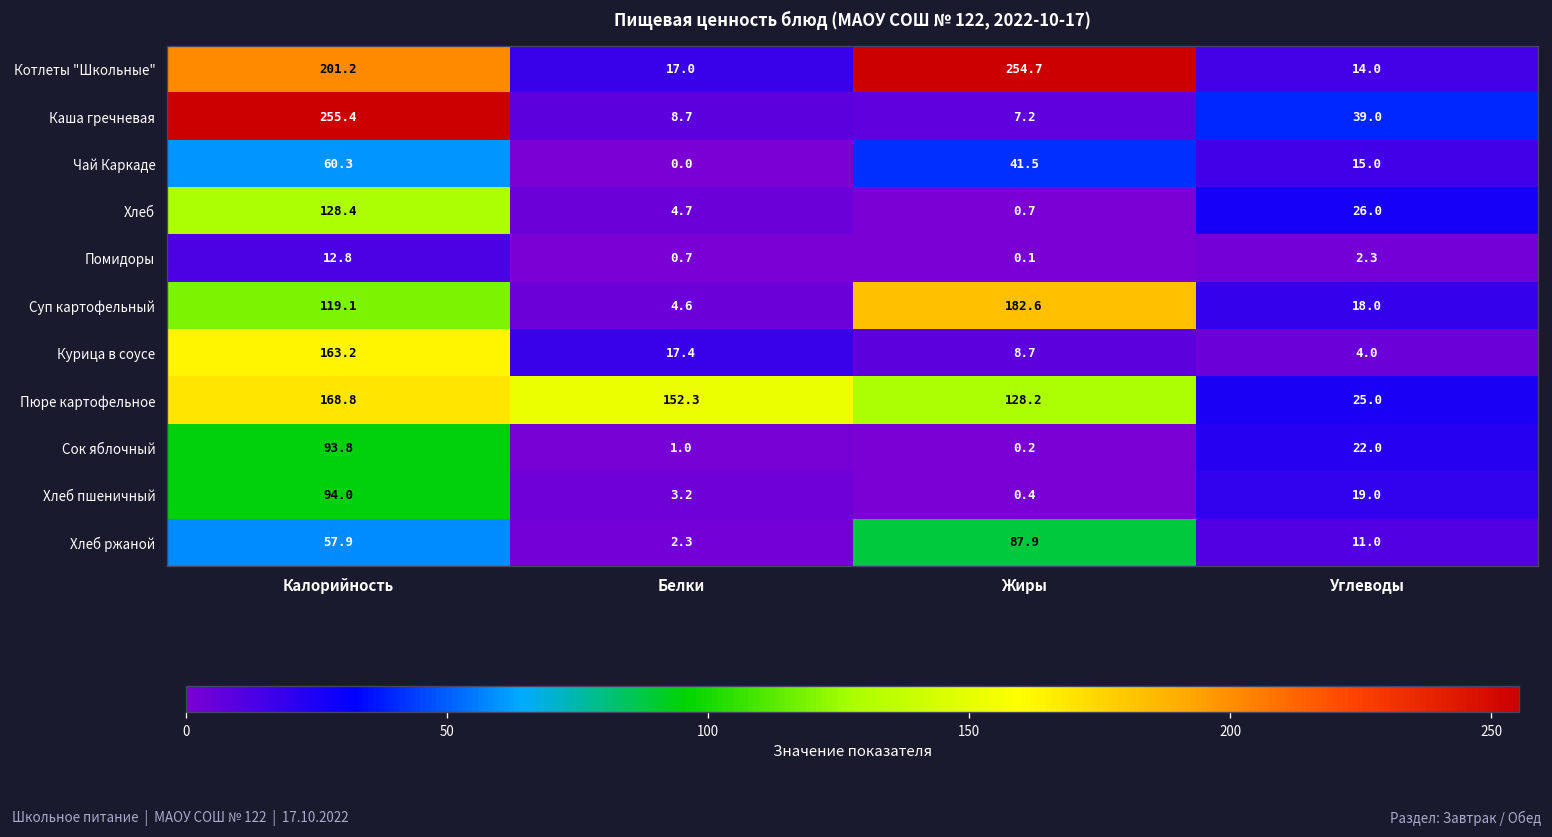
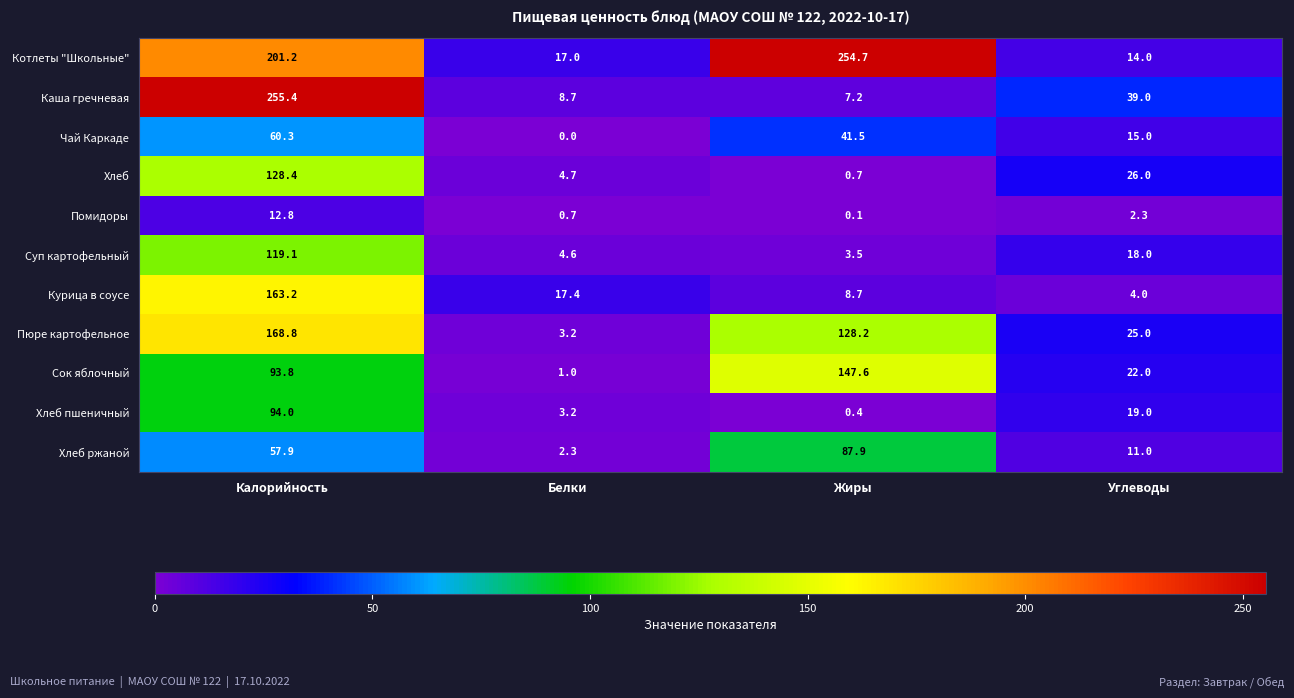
  {
    "Котлеты \"Школьные\"": {
      "Калорийность": 201.2,
      "Белки": 17.0,
      "Жиры": 254.7,
      "Углеводы": 14.0
    },
    "Каша гречневая": {
      "Калорийность": 255.4,
      "Белки": 8.7,
      "Жиры": 7.2,
      "Углеводы": 39.0
    },
    "Чай Каркаде": {
      "Калорийность": 60.3,
      "Белки": 0.0,
      "Жиры": 41.5,
      "Углеводы": 15.0
    },
    "Хлеб": {
      "Калорийность": 128.4,
      "Белки": 4.7,
      "Жиры": 0.7,
      "Углеводы": 26.0
    },
    "Помидоры": {
      "Калорийность": 12.8,
      "Белки": 0.7,
      "Жиры": 0.1,
      "Углеводы": 2.3
    },
    "Суп картофельный": {
      "Калорийность": 119.1,
      "Белки": 4.6,
-     "Жиры": 182.6,
+     "Жиры": 3.5,
      "Углеводы": 18.0
    },
    "Курица в соусе": {
      "Калорийность": 163.2,
      "Белки": 17.4,
      "Жиры": 8.7,
      "Углеводы": 4.0
    },
    "Пюре картофельное": {
      "Калорийность": 168.8,
-     "Белки": 152.3,
+     "Белки": 3.2,
      "Жиры": 128.2,
      "Углеводы": 25.0
    },
    "Сок яблочный": {
      "Калорийность": 93.8,
      "Белки": 1.0,
-     "Жиры": 0.2,
+     "Жиры": 147.6,
      "Углеводы": 22.0
    },
    "Хлеб пшеничный": {
      "Калорийность": 94.0,
      "Белки": 3.2,
      "Жиры": 0.4,
      "Углеводы": 19.0
    },
    "Хлеб ржаной": {
      "Калорийность": 57.9,
      "Белки": 2.3,
      "Жиры": 87.9,
      "Углеводы": 11.0
    }
  }
